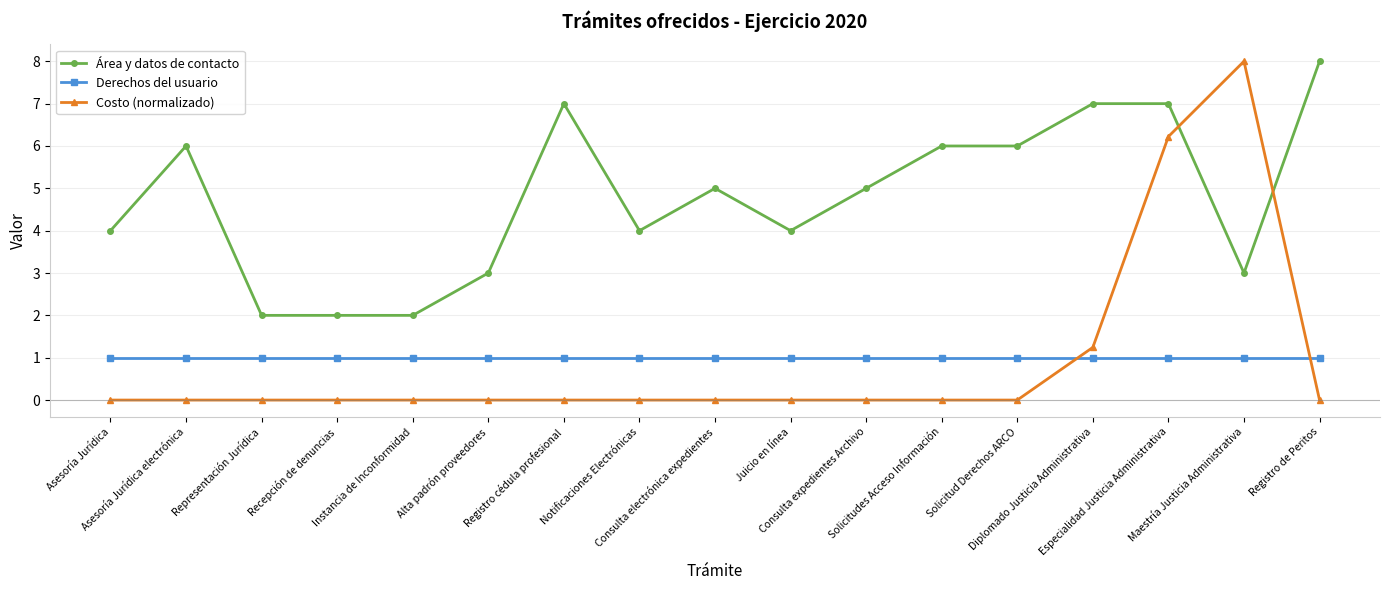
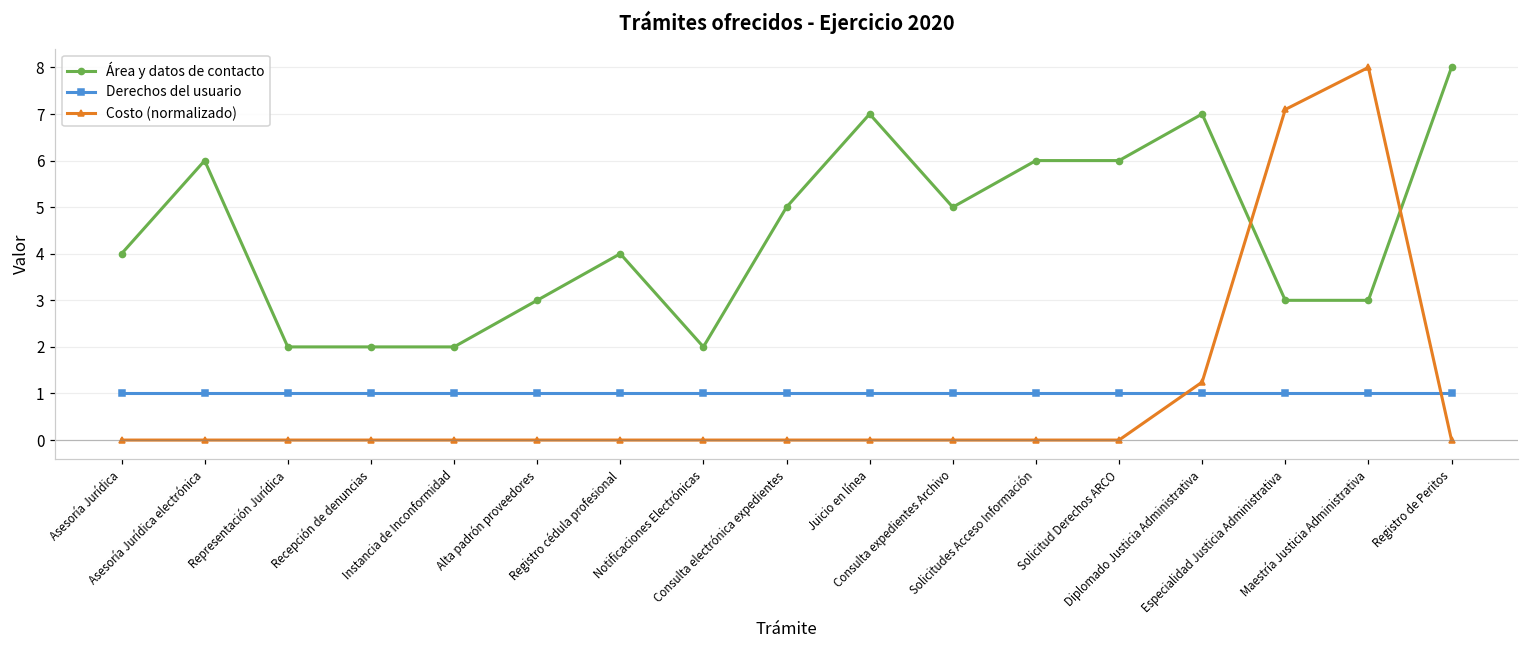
  {
    "Área y datos de contacto": {
      "Asesoría Jurídica": 4,
      "Asesoría Jurídica electrónica": 6,
      "Representación Jurídica": 2,
      "Recepción de denuncias": 2,
      "Instancia de Inconformidad": 2,
      "Alta padrón proveedores": 3,
-     "Registro cédula profesional": 7,
-     "Notificaciones Electrónicas": 4,
+     "Registro cédula profesional": 4,
+     "Notificaciones Electrónicas": 2,
      "Consulta electrónica expedientes": 5,
-     "Juicio en línea": 4,
+     "Juicio en línea": 7,
      "Consulta expedientes Archivo": 5,
      "Solicitudes Acceso Información": 6,
      "Solicitud Derechos ARCO": 6,
      "Diplomado Justicia Administrativa": 7,
-     "Especialidad Justicia Administrativa": 7,
+     "Especialidad Justicia Administrativa": 3,
      "Maestría Justicia Administrativa": 3,
      "Registro de Peritos": 8
    },
    "Derechos del usuario": {
      "Asesoría Jurídica": 1.0,
      "Asesoría Jurídica electrónica": 1.0,
      "Representación Jurídica": 1.0,
      "Recepción de denuncias": 1.0,
      "Instancia de Inconformidad": 1.0,
      "Alta padrón proveedores": 1.0,
      "Registro cédula profesional": 1.0,
      "Notificaciones Electrónicas": 1.0,
      "Consulta electrónica expedientes": 1.0,
      "Juicio en línea": 1.0,
      "Consulta expedientes Archivo": 1.0,
      "Solicitudes Acceso Información": 1.0,
      "Solicitud Derechos ARCO": 1.0,
      "Diplomado Justicia Administrativa": 1.0,
      "Especialidad Justicia Administrativa": 1.0,
      "Maestría Justicia Administrativa": 1.0,
      "Registro de Peritos": 1.0
    },
    "Costo (normalizado)": {
      "Asesoría Jurídica": 0.0,
      "Asesoría Jurídica electrónica": 0.0,
      "Representación Jurídica": 0.0,
      "Recepción de denuncias": 0.0,
      "Instancia de Inconformidad": 0.0,
      "Alta padrón proveedores": 0.0,
      "Registro cédula profesional": 0.0,
      "Notificaciones Electrónicas": 0.0,
      "Consulta electrónica expedientes": 0.0,
      "Juicio en línea": 0.0,
      "Consulta expedientes Archivo": 0.0,
      "Solicitudes Acceso Información": 0.0,
      "Solicitud Derechos ARCO": 0.0,
      "Diplomado Justicia Administrativa": 1.2,
-     "Especialidad Justicia Administrativa": 6.2,
+     "Especialidad Justicia Administrativa": 7.1,
      "Maestría Justicia Administrativa": 8.0,
      "Registro de Peritos": 0.0
    }
  }
